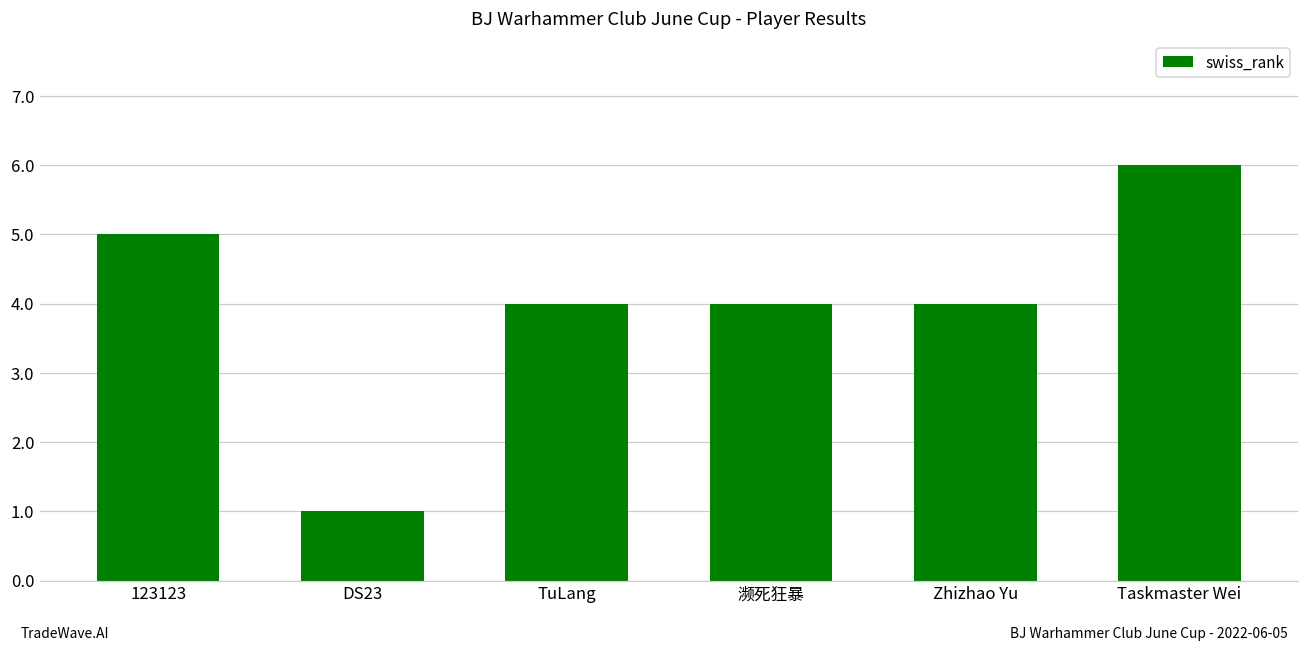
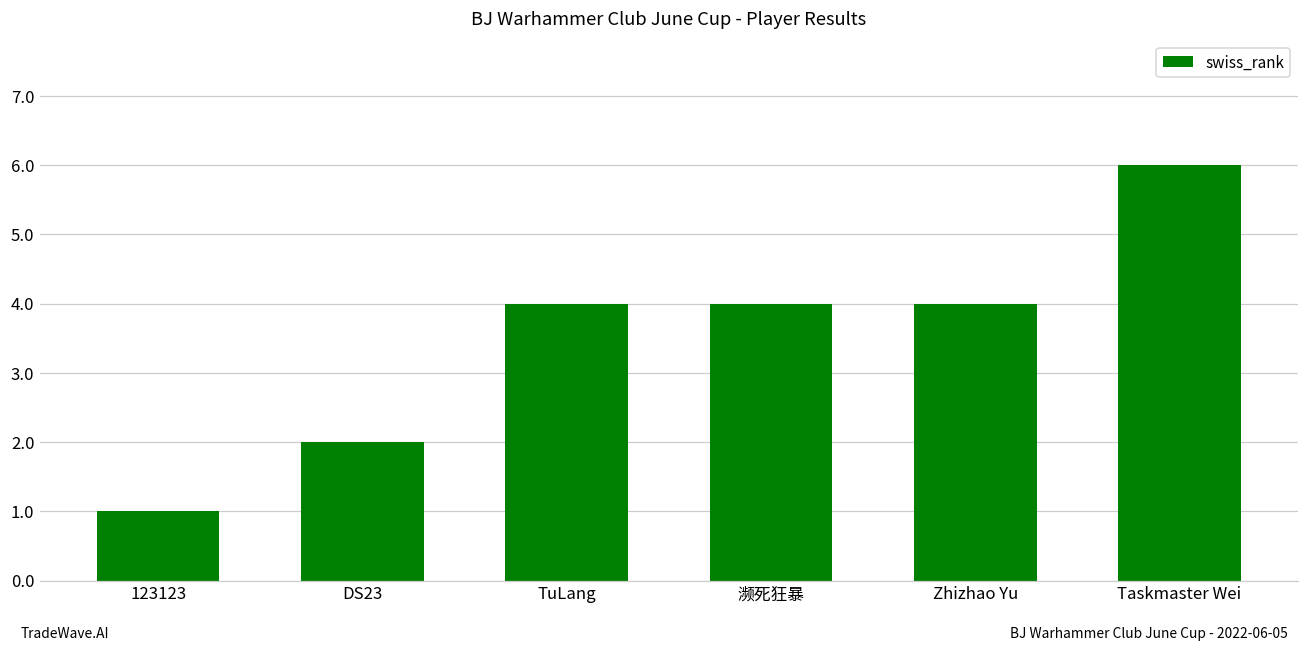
  {
-   "123123": 5,
-   "DS23": 1,
+   "123123": 1,
+   "DS23": 2,
    "TuLang": 4,
    "濒死狂暴": 4,
    "Zhizhao Yu": 4,
    "Taskmaster Wei": 6
  }
